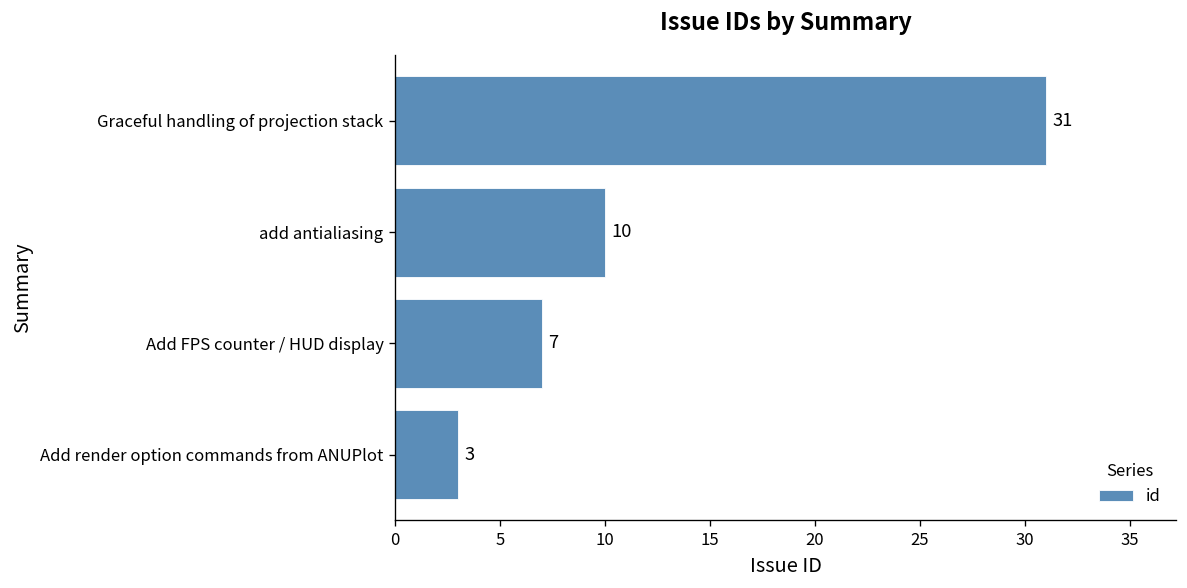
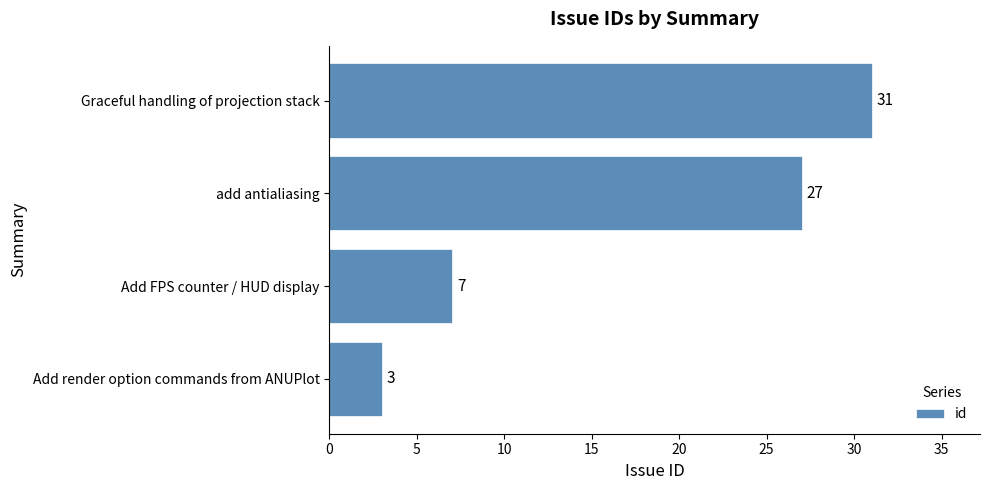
  {
    "Graceful handling of projection stack": 31,
-   "add antialiasing": 10,
+   "add antialiasing": 27,
    "Add FPS counter / HUD display": 7,
    "Add render option commands from ANUPlot": 3
  }
